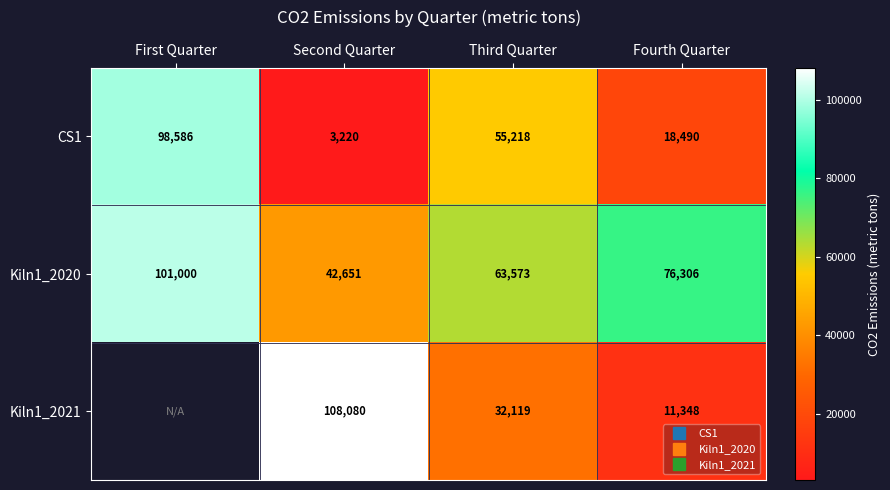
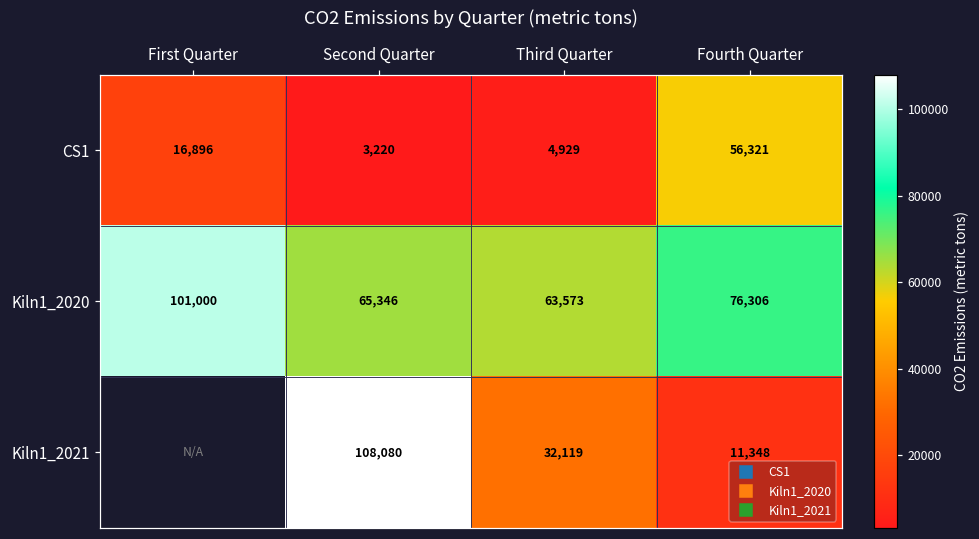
  {
    "CS1": {
-     "First Quarter": "98,586",
+     "First Quarter": "16,896",
      "Second Quarter": "3,220",
-     "Third Quarter": "55,218",
-     "Fourth Quarter": "18,490"
+     "Third Quarter": "4,929",
+     "Fourth Quarter": "56,321"
    },
    "Kiln1_2020": {
      "First Quarter": "101,000",
-     "Second Quarter": "42,651",
+     "Second Quarter": "65,346",
      "Third Quarter": "63,573",
      "Fourth Quarter": "76,306"
    },
    "Kiln1_2021": {
      "Second Quarter": "108,080",
      "Third Quarter": "32,119",
      "Fourth Quarter": "11,348"
    }
  }
